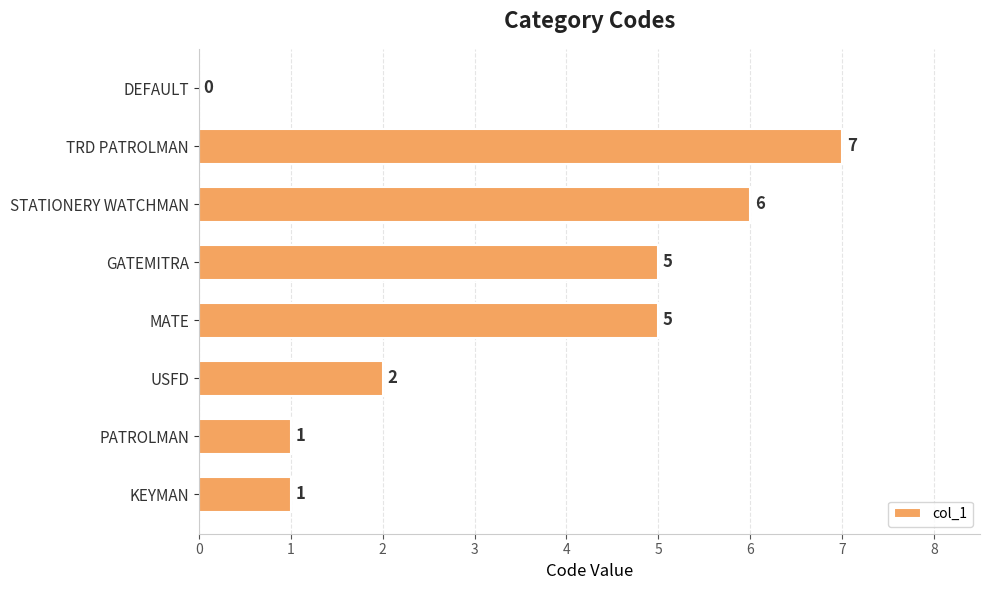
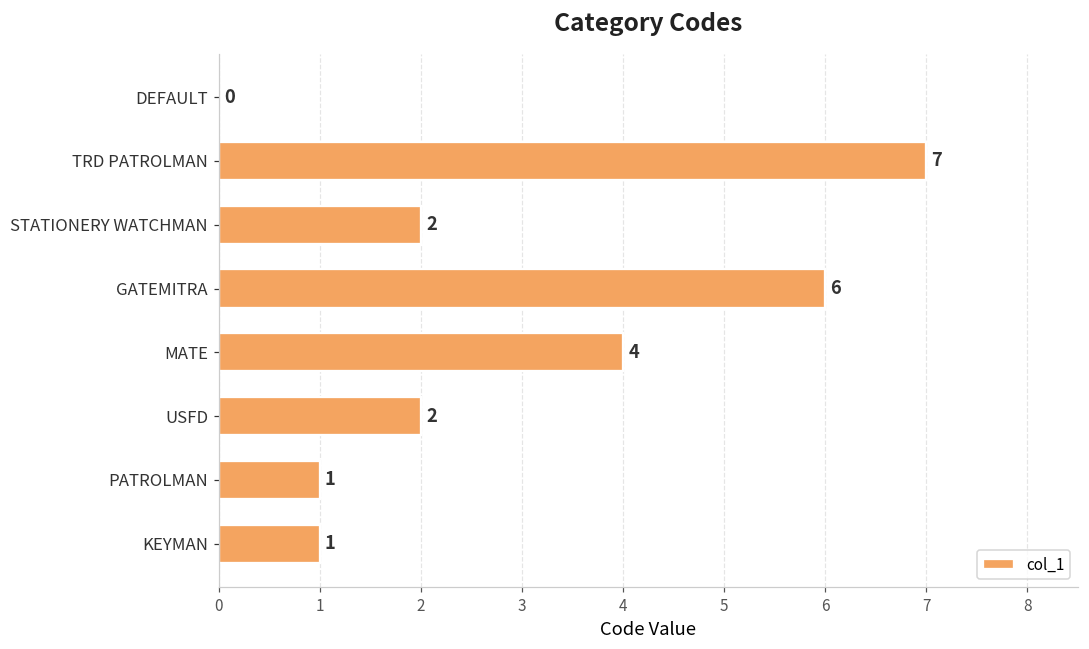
  {
    "DEFAULT": 0,
    "TRD PATROLMAN": 7,
-   "STATIONERY WATCHMAN": 6,
-   "GATEMITRA": 5,
-   "MATE": 5,
+   "STATIONERY WATCHMAN": 2,
+   "GATEMITRA": 6,
+   "MATE": 4,
    "USFD": 2,
    "PATROLMAN": 1,
    "KEYMAN": 1
  }
